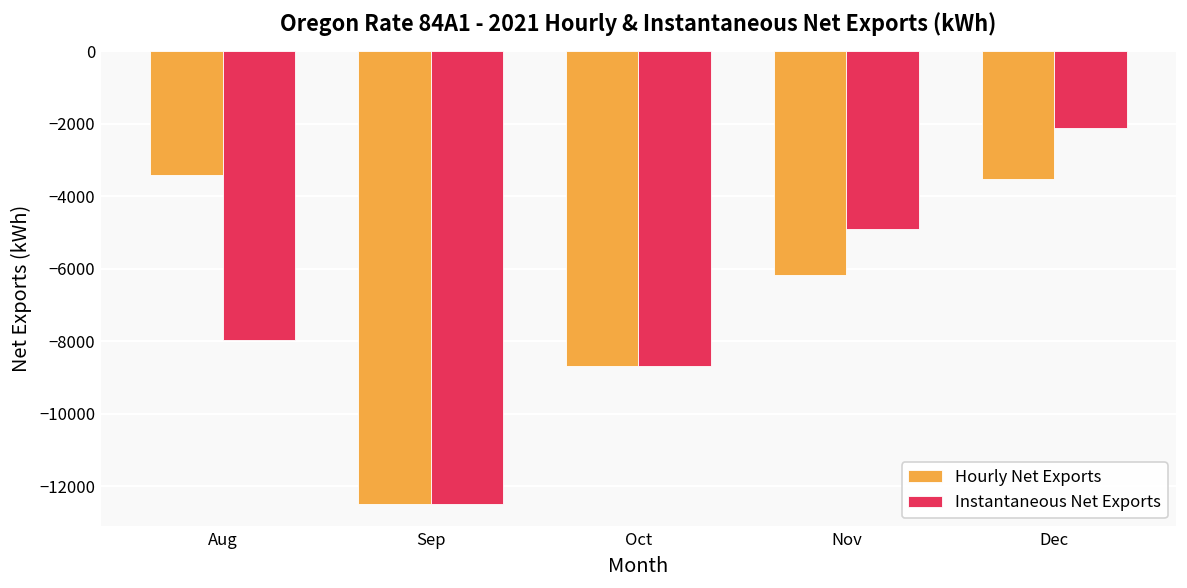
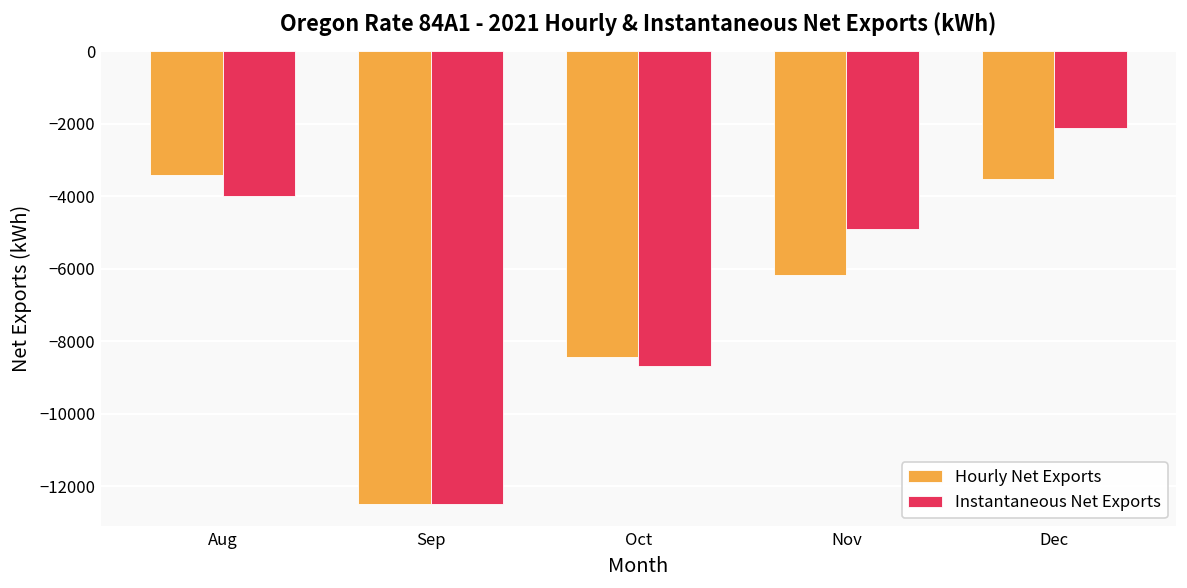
  {
    "Hourly Net Exports": {
      "Aug": -3400,
      "Sep": -12500,
-     "Oct": -8700,
+     "Oct": -8400,
      "Nov": -6200,
      "Dec": -3500
    },
    "Instantaneous Net Exports": {
-     "Aug": -8000,
+     "Aug": -4000,
      "Sep": -12500,
      "Oct": -8700,
      "Nov": -4900,
      "Dec": -2100
    }
  }
